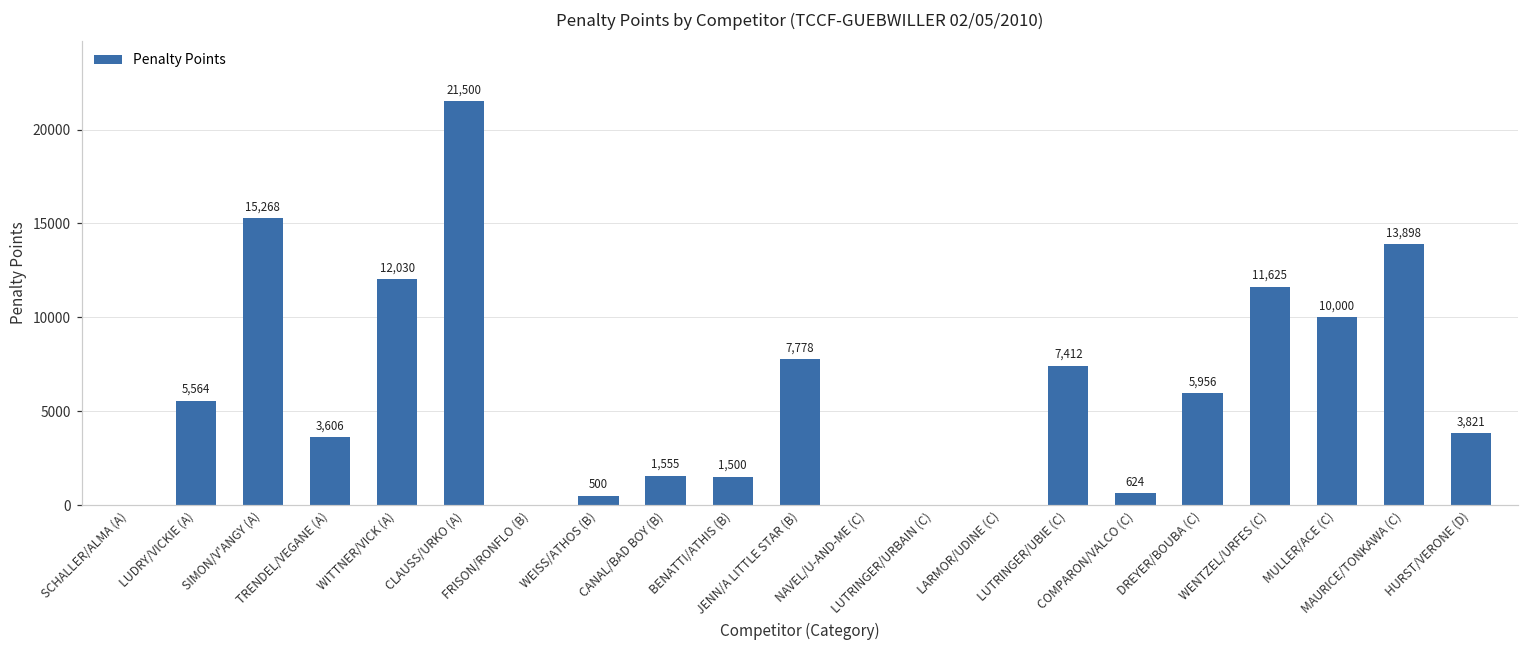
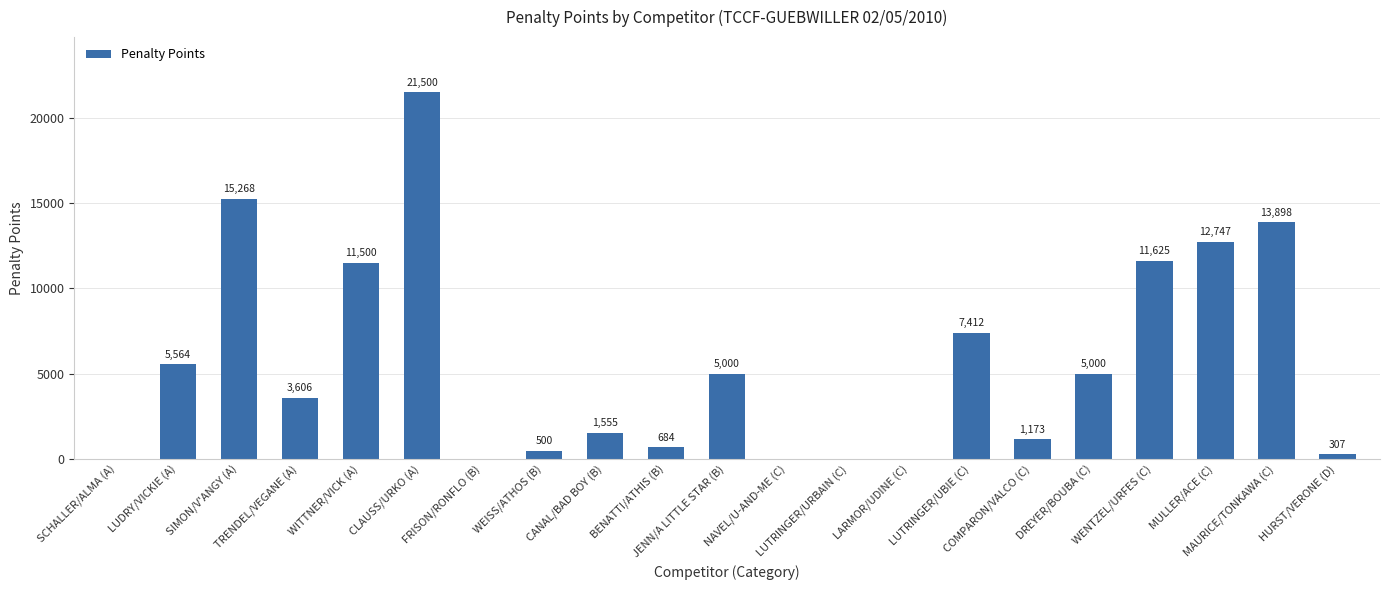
  {
    "LUDRY/VICKIE (A)": "5,564",
    "SIMON/V'ANGY (A)": "15,268",
    "TRENDEL/VEGANE (A)": "3,606",
-   "WITTNER/VICK (A)": "12,030",
+   "WITTNER/VICK (A)": "11,500",
    "CLAUSS/URKO (A)": "21,500",
    "WEISS/ATHOS (B)": "500",
    "CANAL/BAD BOY (B)": "1,555",
-   "BENATTI/ATHIS (B)": "1,500",
-   "JENN/A LITTLE STAR (B)": "7,778",
+   "BENATTI/ATHIS (B)": "684",
+   "JENN/A LITTLE STAR (B)": "5,000",
    "LUTRINGER/UBIE (C)": "7,412",
-   "COMPARON/VALCO (C)": "624",
-   "DREYER/BOUBA (C)": "5,956",
+   "COMPARON/VALCO (C)": "1,173",
+   "DREYER/BOUBA (C)": "5,000",
    "WENTZEL/URFES (C)": "11,625",
-   "MULLER/ACE (C)": "10,000",
+   "MULLER/ACE (C)": "12,747",
    "MAURICE/TONKAWA (C)": "13,898",
-   "HURST/VERONE (D)": "3,821"
+   "HURST/VERONE (D)": "307"
  }
